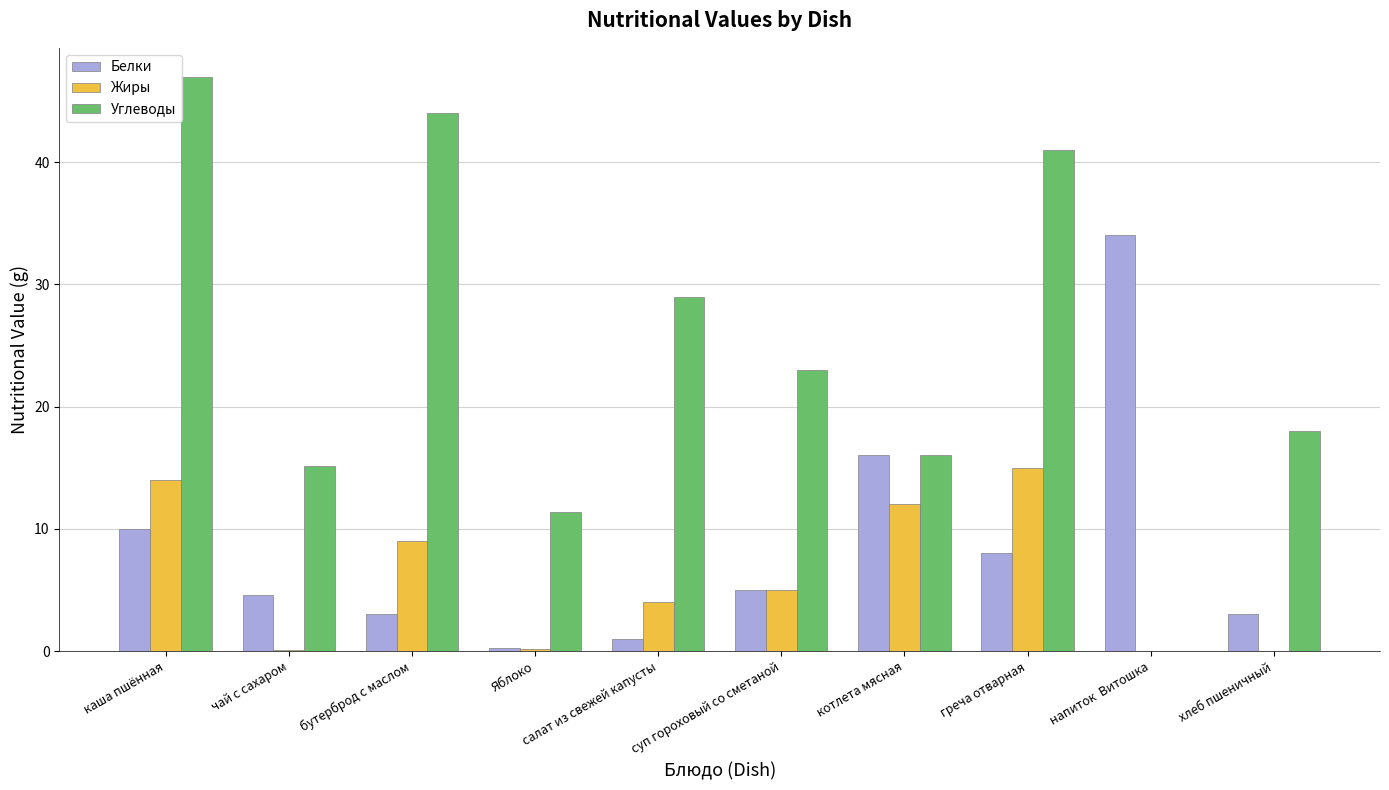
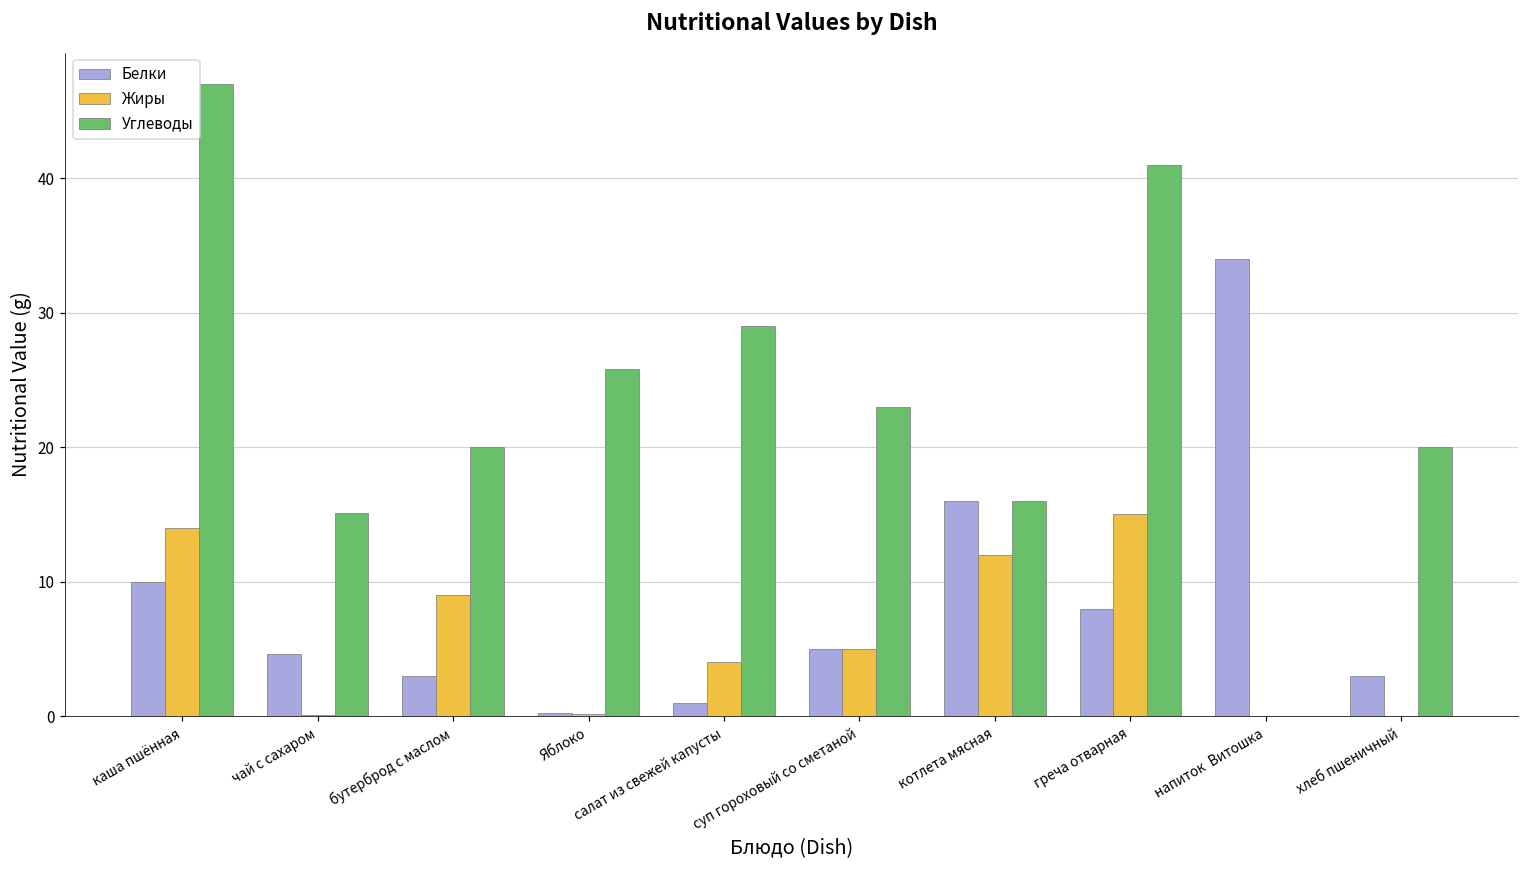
  {
    "Белки": {
      "каша пшённая": 10.0,
      "чай с сахаром": 4.6,
      "бутерброд с маслом": 3.0,
      "Яблоко": 0.3,
      "салат из свежей капусты": 1.0,
      "суп гороховый со сметаной": 5.0,
      "котлета мясная": 16.0,
      "греча отварная": 8.0,
      "напиток Витошка": 34.0,
      "хлеб пшеничный": 3.0
    },
    "Жиры": {
      "каша пшённая": 14.0,
      "бутерброд с маслом": 9.0,
      "салат из свежей капусты": 4.0,
      "суп гороховый со сметаной": 5.0,
      "котлета мясная": 12.0,
      "греча отварная": 15.0,
      "напиток Витошка": 0.0,
      "хлеб пшеничный": 0.0
    },
    "Углеводы": {
      "каша пшённая": 47.0,
      "чай с сахаром": 15.1,
-     "бутерброд с маслом": 44,
-     "Яблоко": 11.4,
+     "бутерброд с маслом": 20,
+     "Яблоко": 25.9,
      "салат из свежей капусты": 29.0,
      "суп гороховый со сметаной": 23.0,
      "котлета мясная": 16.0,
      "греча отварная": 41.0,
      "напиток Витошка": 0.0,
-     "хлеб пшеничный": 18
+     "хлеб пшеничный": 20
    }
  }
